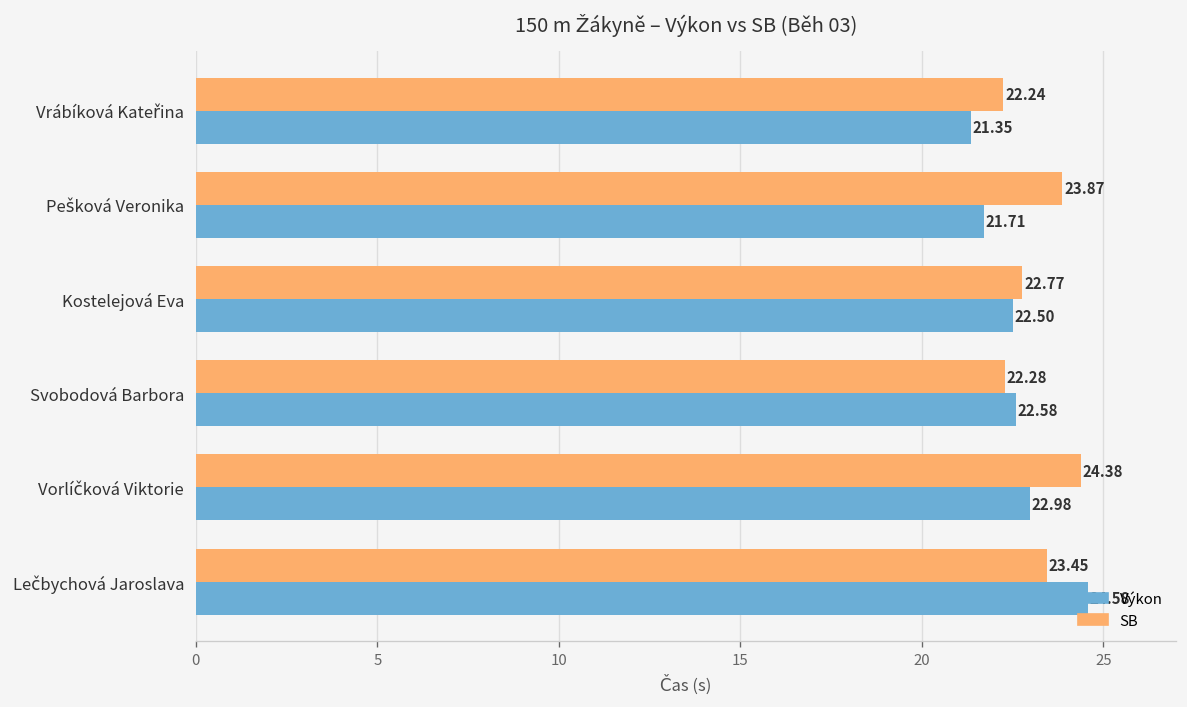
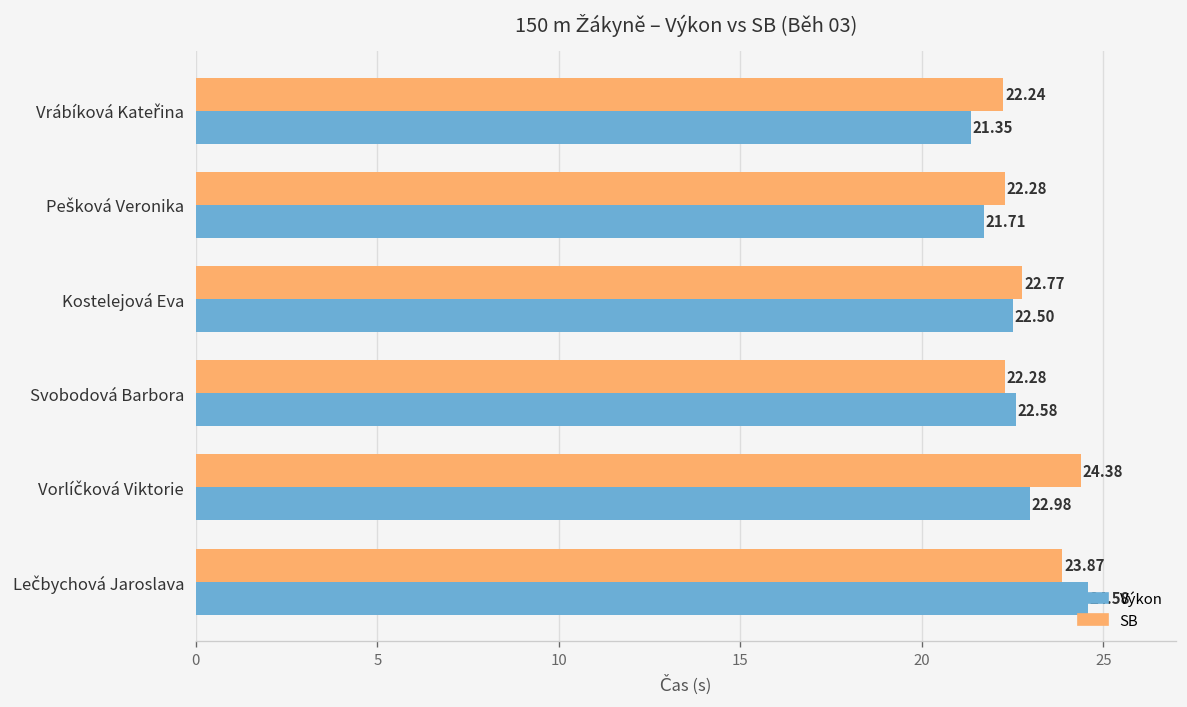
  {
    "Výkon": {
      "Vrábíková Kateřina": 21.35,
      "Pešková Veronika": 21.71,
      "Kostelejová Eva": 22.50,
      "Svobodová Barbora": 22.58,
      "Vorlíčková Viktorie": 22.98,
      "Lečbychová Jaroslava": 24.58
    },
    "SB": {
      "Vrábíková Kateřina": 22.24,
-     "Pešková Veronika": 23.87,
+     "Pešková Veronika": 22.28,
      "Kostelejová Eva": 22.77,
      "Svobodová Barbora": 22.28,
      "Vorlíčková Viktorie": 24.38,
-     "Lečbychová Jaroslava": 23.45
+     "Lečbychová Jaroslava": 23.87
    }
  }
